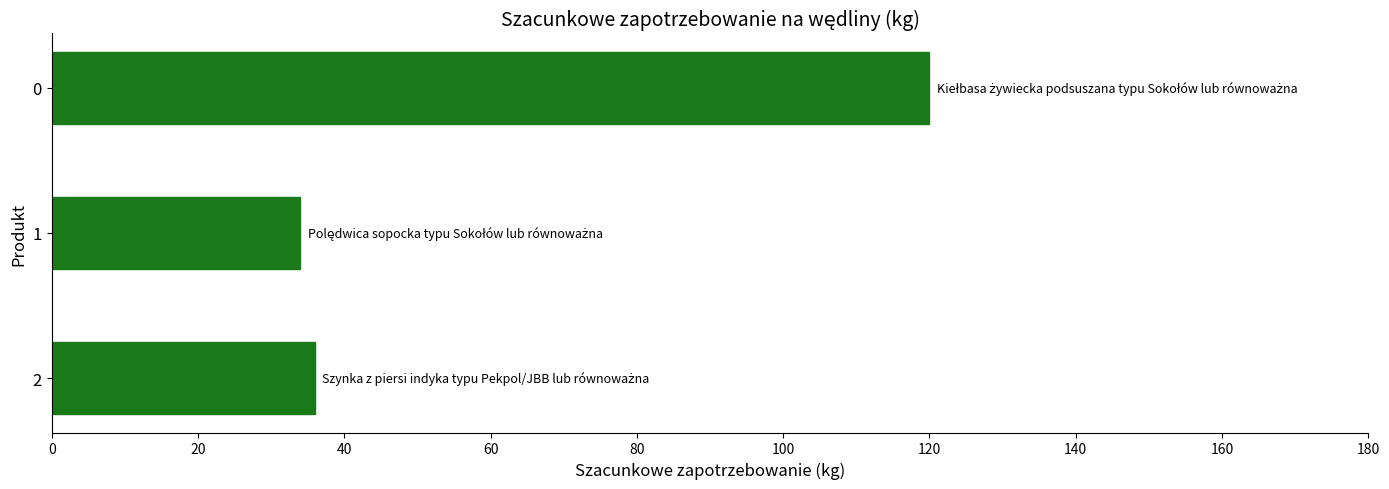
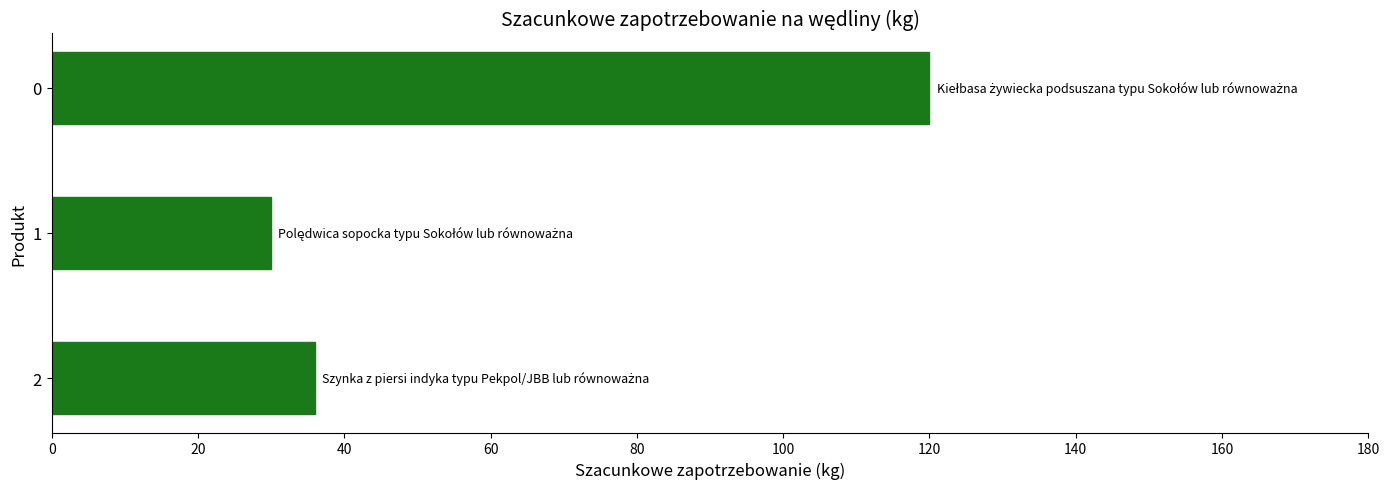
  {
    "0": 120,
-   "1": 34,
+   "1": 30,
    "2": 36
  }
